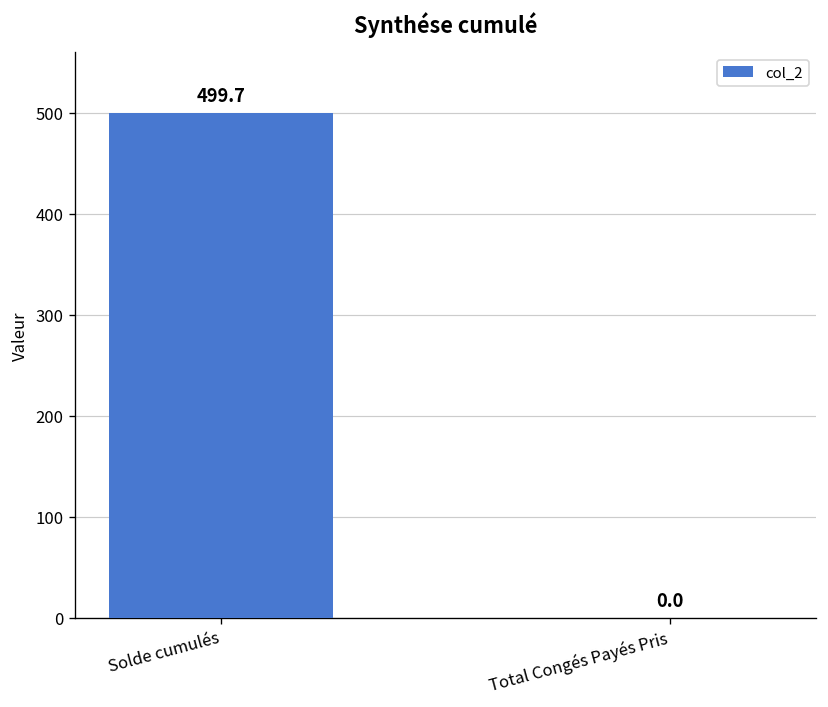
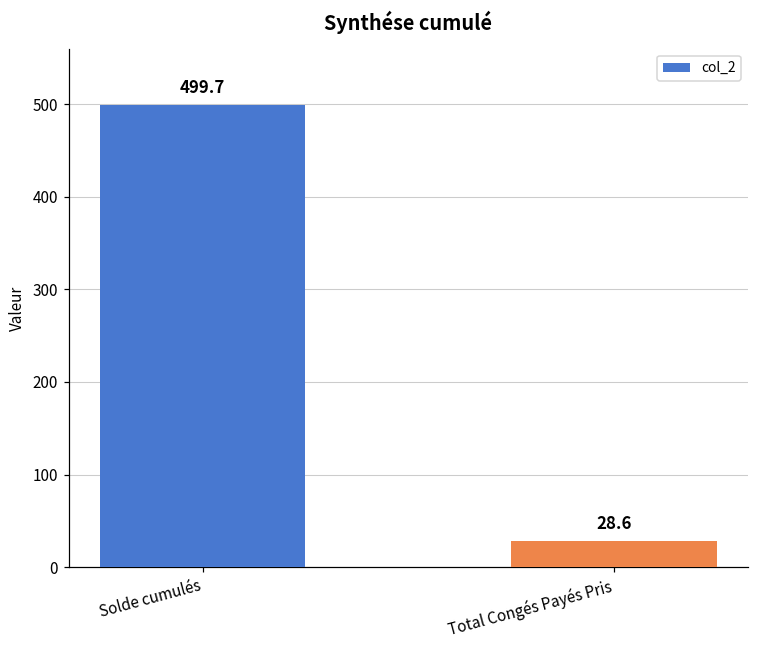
  {
    "Solde cumulés": 499.7,
-   "Total Congés Payés Pris": 0.0
+   "Total Congés Payés Pris": 28.6
  }
